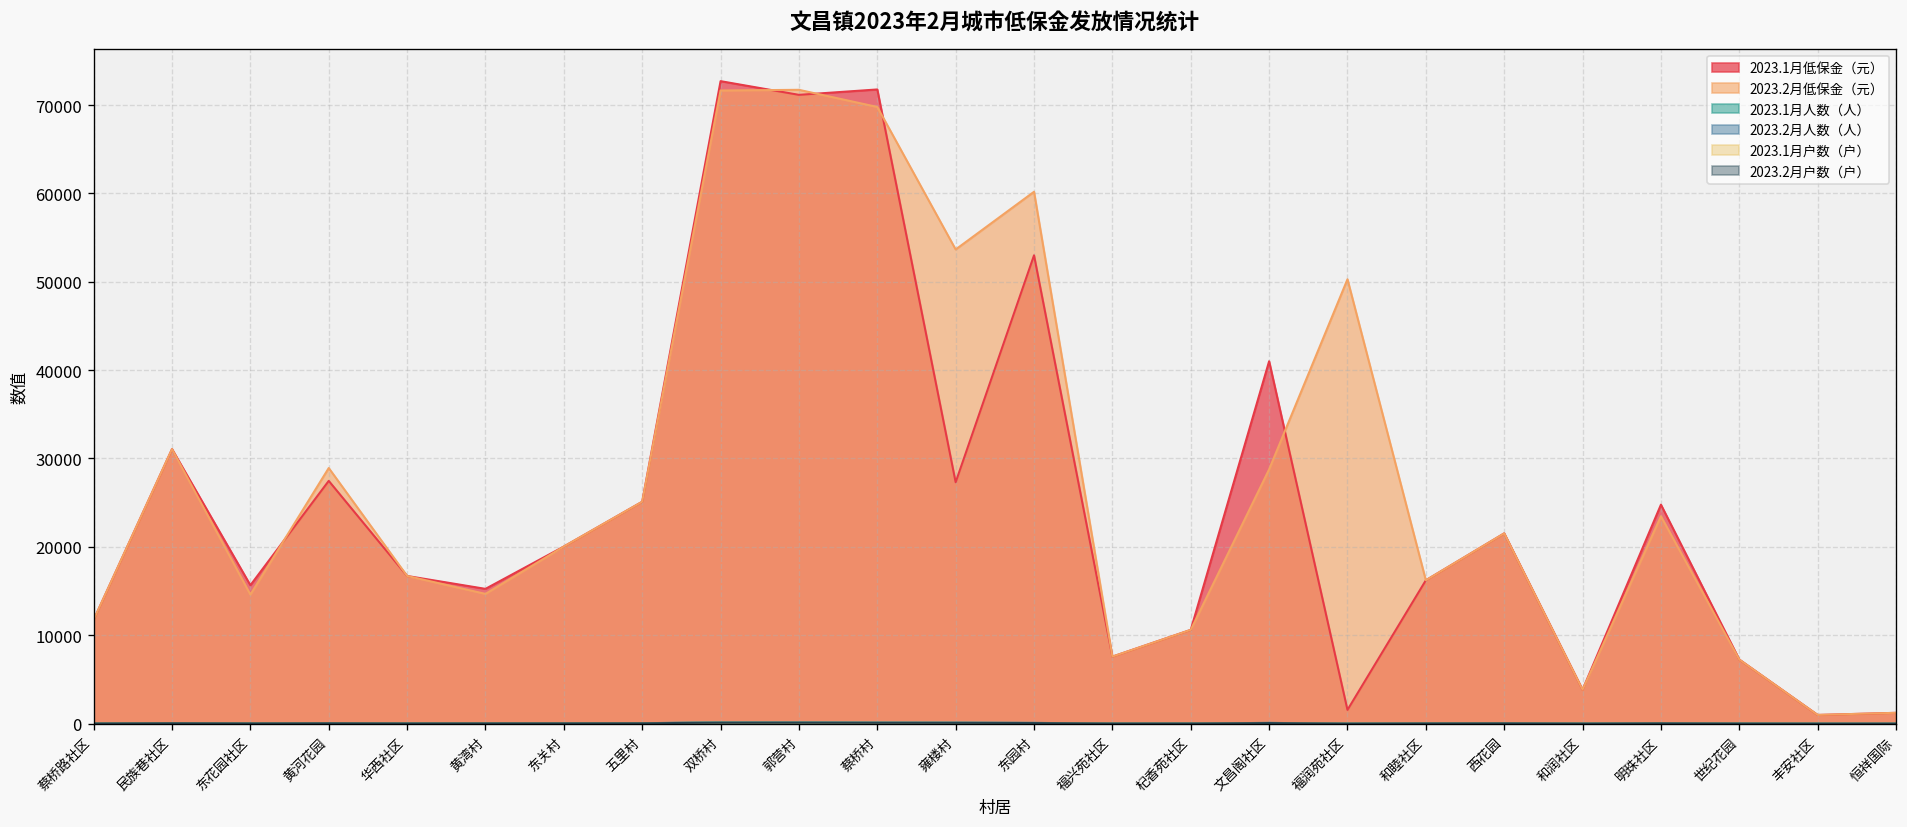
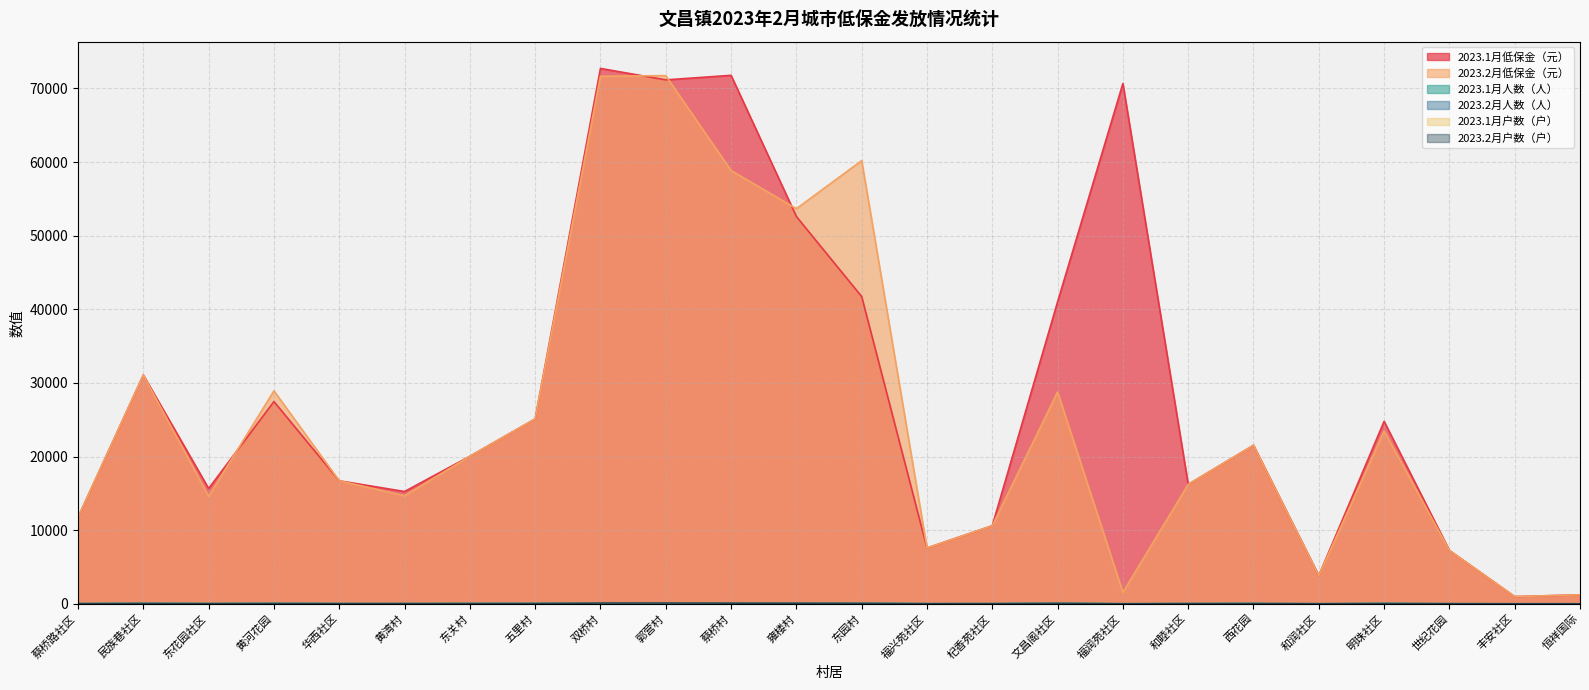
  {
    "2023.1月低保金（元）": {
      "东花园社区": 16000,
      "黄河花园": 27000,
      "黄湾村": 15000,
      "双桥村": 73000,
      "郭营村": 71000,
      "蔡桥村": 72000,
-     "雍楼村": 27000,
-     "东园村": 53000,
+     "雍楼村": 53000,
+     "东园村": 42000,
      "文昌阁社区": 41000,
-     "福润苑社区": 2000,
+     "福润苑社区": 71000,
      "明珠社区": 25000
    },
    "2023.2月低保金（元）": {
      "东花园社区": 15000,
      "黄河花园": 29000,
      "黄湾村": 15000,
      "双桥村": 72000,
      "郭营村": 72000,
-     "蔡桥村": 70000,
+     "蔡桥村": 59000,
      "雍楼村": 54000,
      "东园村": 60000,
      "文昌阁社区": 29000,
-     "福润苑社区": 50000,
+     "福润苑社区": 2000,
      "明珠社区": 23000
    }
  }
